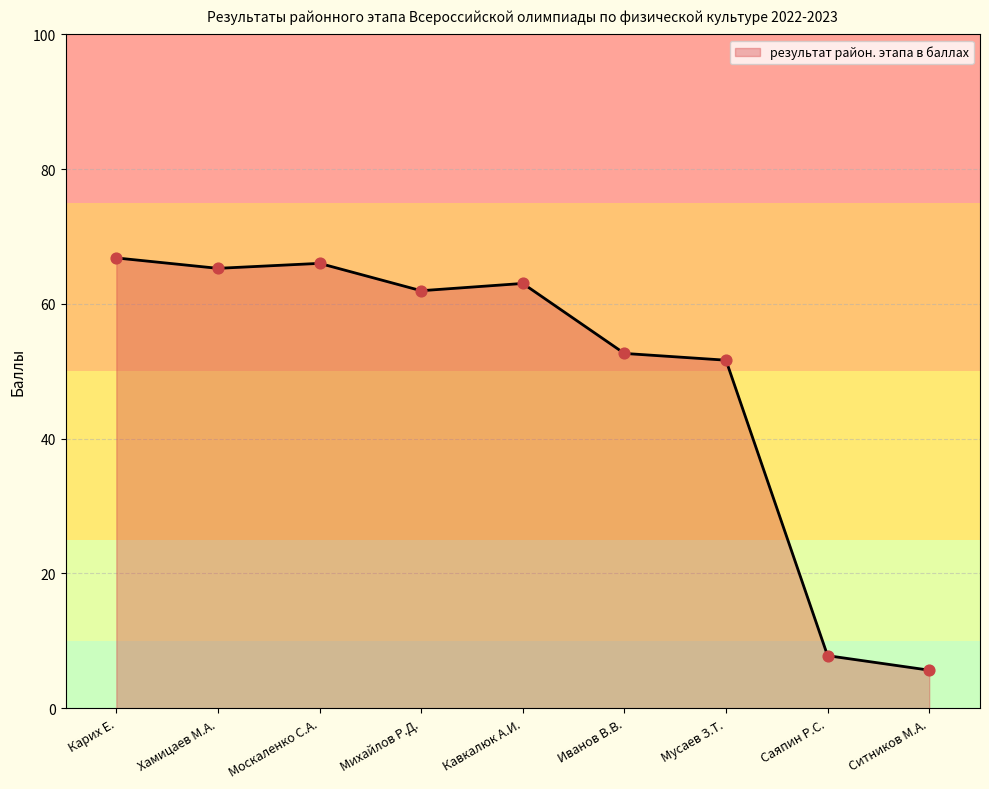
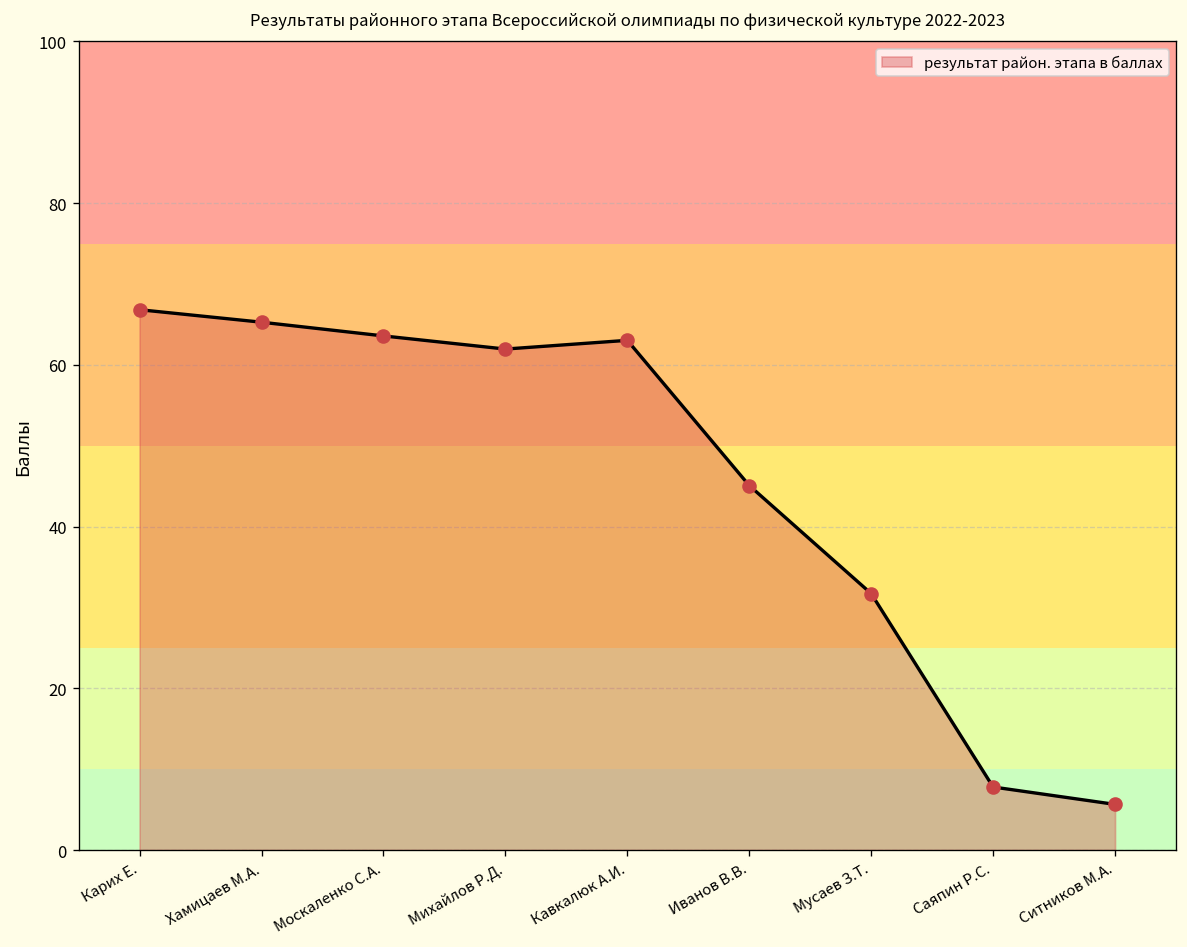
  {
    "Карих Е.": 67,
    "Хамицаев М.А.": 65,
-   "Москаленко С.А.": 66,
+   "Москаленко С.А.": 64,
    "Михайлов Р.Д.": 62,
    "Кавкалюк А.И.": 63,
-   "Иванов В.В.": 53,
-   "Мусаев З.Т.": 52,
+   "Иванов В.В.": 45,
+   "Мусаев З.Т.": 32,
    "Саяпин Р.С.": 8,
    "Ситников М.А.": 6
  }
